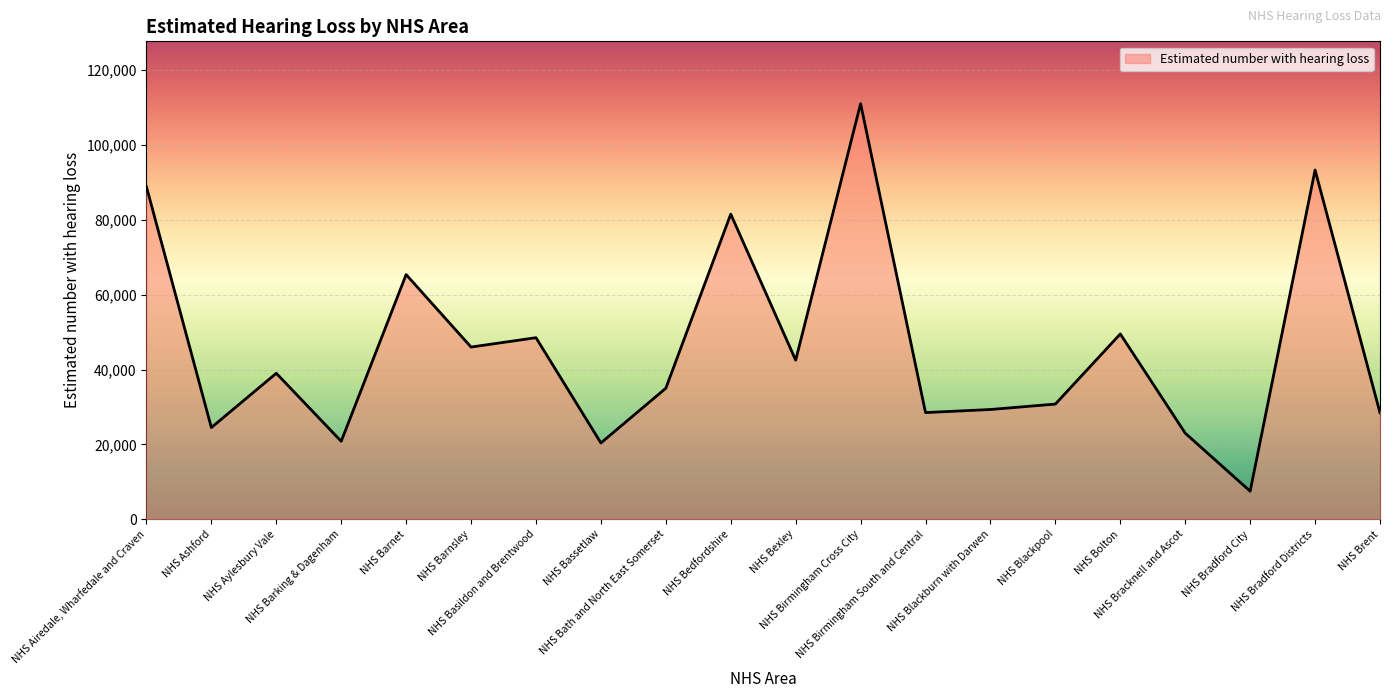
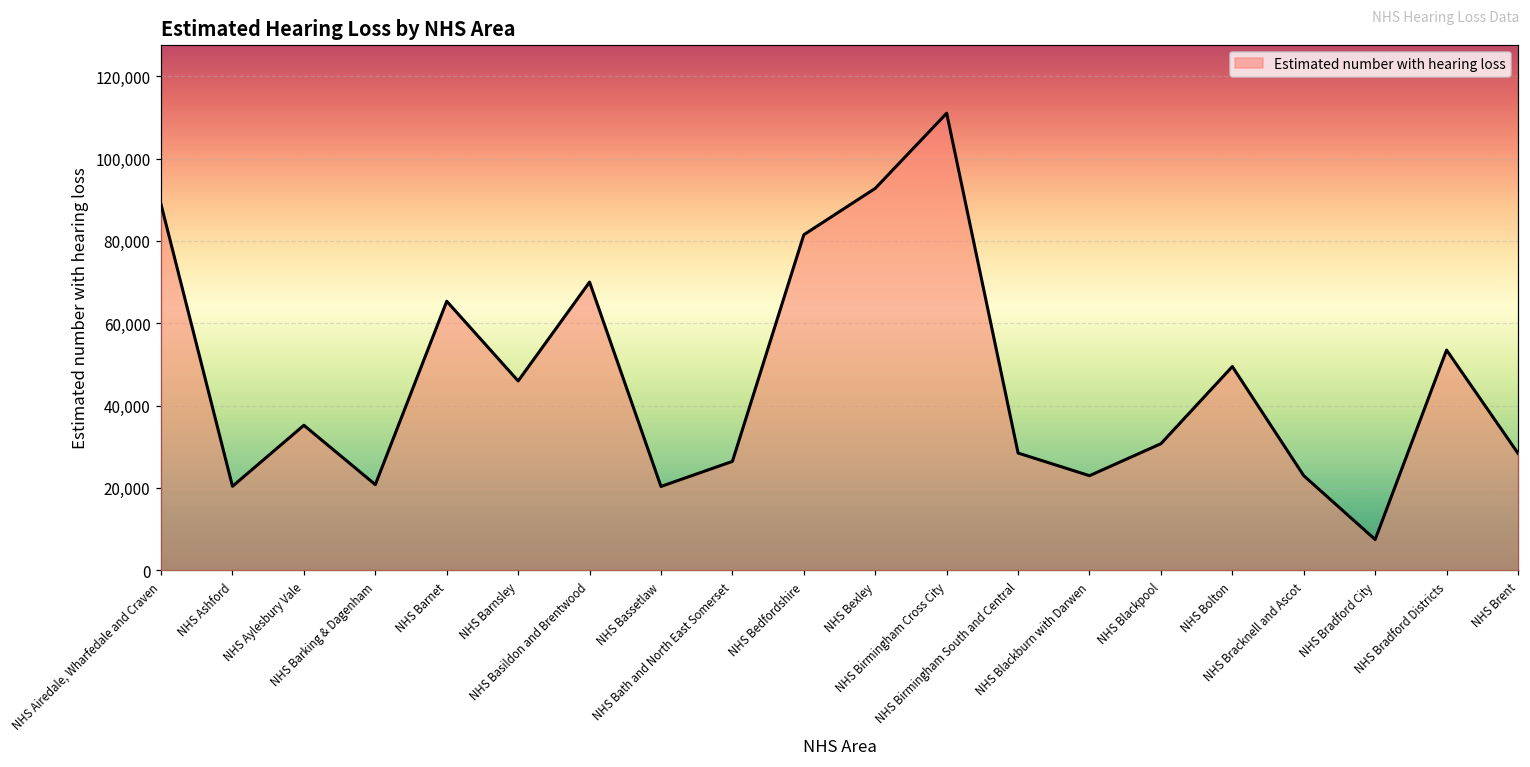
  {
    "NHS Airedale, Wharfedale and Craven": "89,000",
-   "NHS Ashford": "25,000",
-   "NHS Aylesbury Vale": "39,000",
+   "NHS Ashford": "20,000",
+   "NHS Aylesbury Vale": "35,000",
    "NHS Barking & Dagenham": "21,000",
    "NHS Barnet": "65,000",
    "NHS Barnsley": "46,000",
-   "NHS Basildon and Brentwood": "49,000",
+   "NHS Basildon and Brentwood": "70,000",
    "NHS Bassetlaw": "20,000",
-   "NHS Bath and North East Somerset": "35,000",
+   "NHS Bath and North East Somerset": "26,000",
    "NHS Bedfordshire": "82,000",
-   "NHS Bexley": "43,000",
+   "NHS Bexley": "93,000",
    "NHS Birmingham Cross City": "111,000",
    "NHS Birmingham South and Central": "29,000",
-   "NHS Blackburn with Darwen": "29,000",
+   "NHS Blackburn with Darwen": "23,000",
    "NHS Blackpool": "31,000",
    "NHS Bolton": "50,000",
    "NHS Bracknell and Ascot": "23,000",
    "NHS Bradford City": "8,000",
-   "NHS Bradford Districts": "93,000",
+   "NHS Bradford Districts": "54,000",
    "NHS Brent": "28,000"
  }
